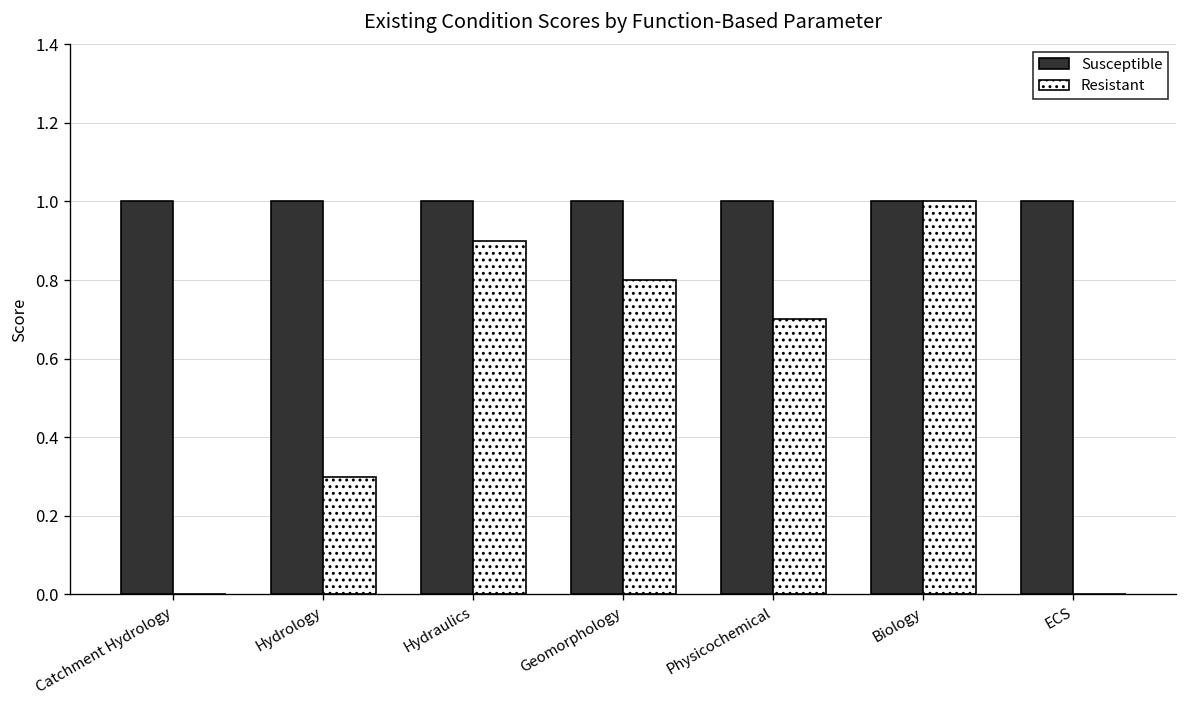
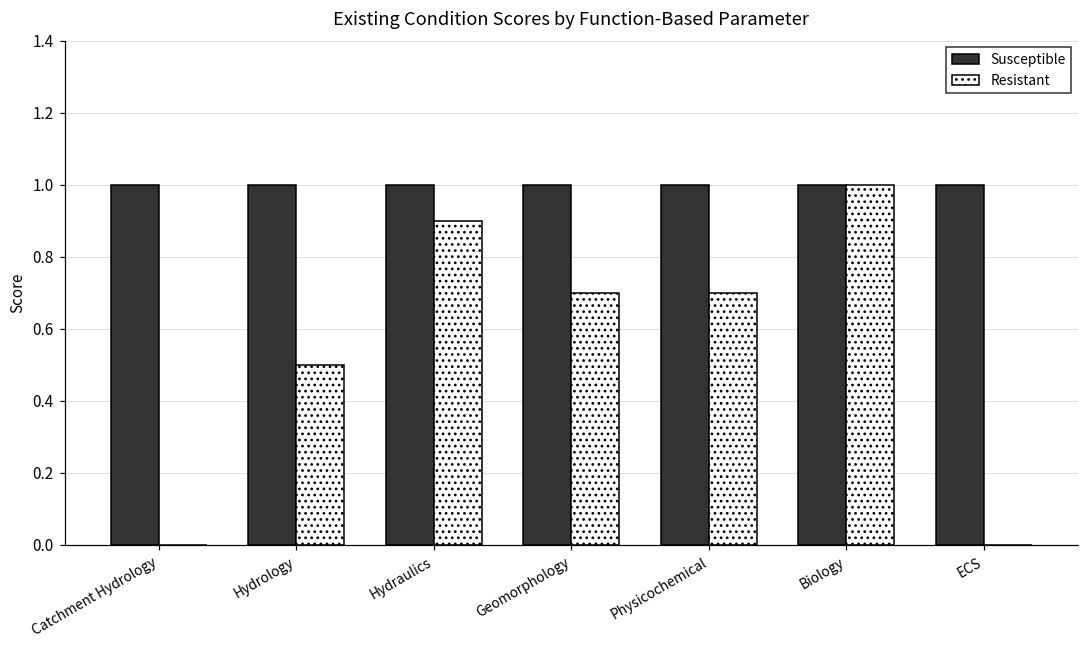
  {
    "Susceptible": {
      "Catchment Hydrology": 1.0,
      "Hydrology": 1.0,
      "Hydraulics": 1.0,
      "Geomorphology": 1.0,
      "Physicochemical": 1.0,
      "Biology": 1.0,
      "ECS": 1.0
    },
    "Resistant": {
      "Catchment Hydrology": 0.0,
-     "Hydrology": 0.3,
+     "Hydrology": 0.5,
      "Hydraulics": 0.9,
-     "Geomorphology": 0.8,
+     "Geomorphology": 0.7,
      "Physicochemical": 0.7,
      "Biology": 1.0,
      "ECS": 0.0
    }
  }
